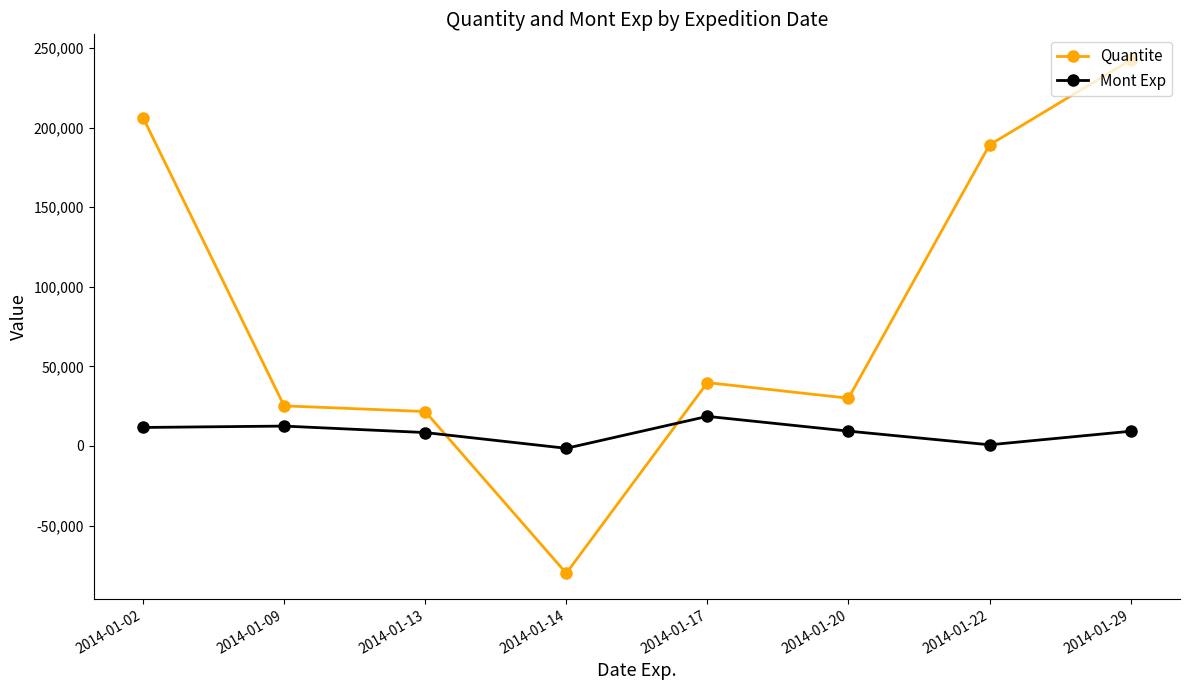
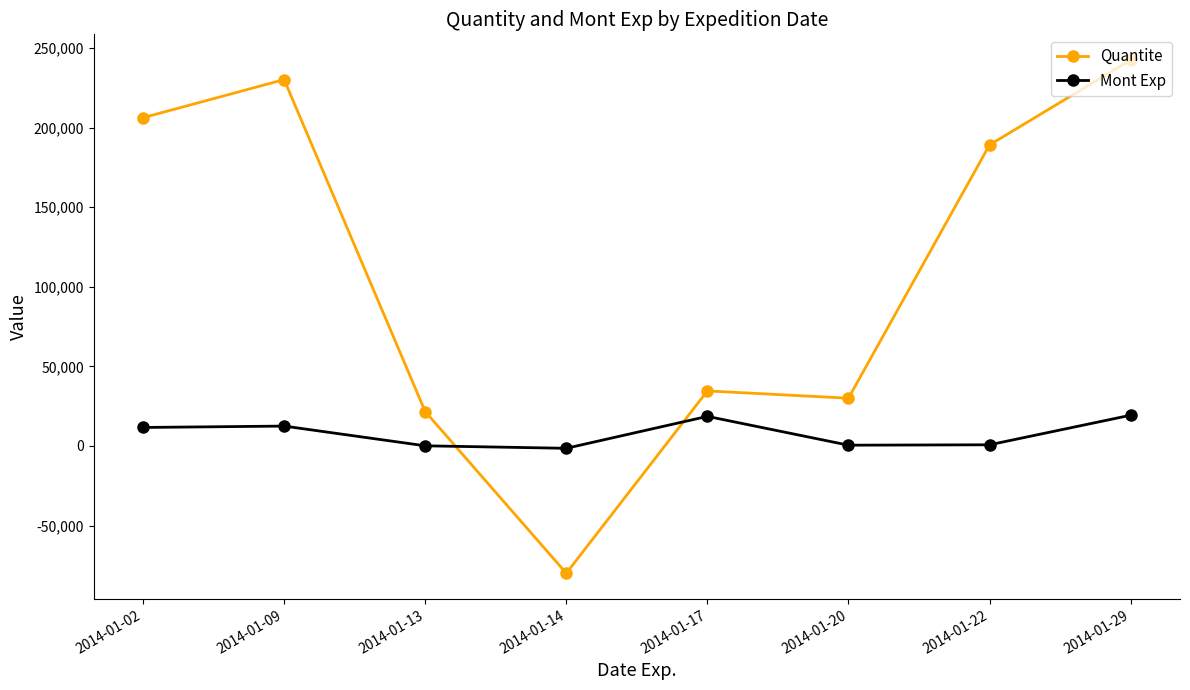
  {
    "Quantite": {
      "2014-01-02": "206,000",
-     "2014-01-09": "25,000",
+     "2014-01-09": "230,000",
      "2014-01-13": "22,000",
      "2014-01-14": "-80,000",
-     "2014-01-17": "40,000",
+     "2014-01-17": "35,000",
      "2014-01-20": "30,000",
      "2014-01-22": "189,000"
    },
    "Mont Exp": {
      "2014-01-02": "12,000",
      "2014-01-09": "12,000",
-     "2014-01-13": "8,000",
+     "2014-01-13": "0",
      "2014-01-14": "-1,000",
      "2014-01-17": "19,000",
-     "2014-01-20": "9,000",
+     "2014-01-20": "0",
      "2014-01-22": "1,000",
-     "2014-01-29": "9,000"
+     "2014-01-29": "19,000"
    }
  }
